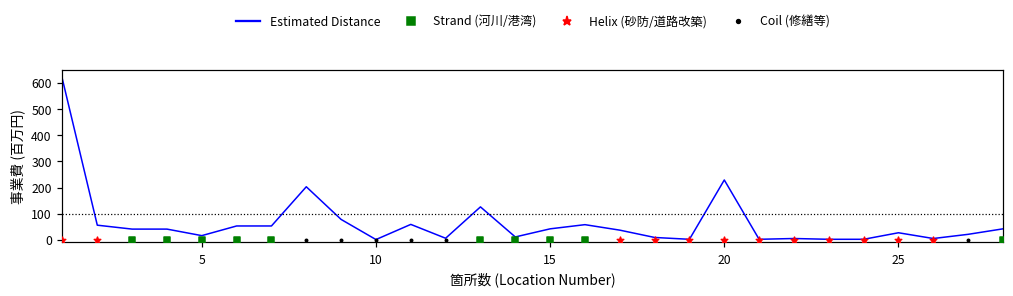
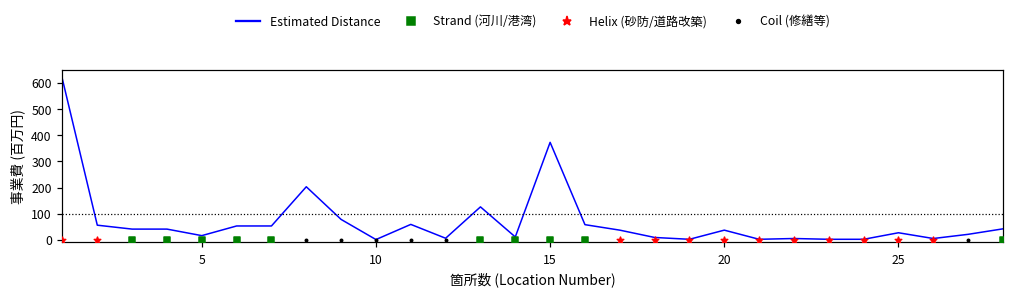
  {
    "Estimated Distance": {
      "5": 20,
-     "15": 40,
-     "20": 230,
+     "15": 370,
+     "20": 40,
      "25": 30
    }
  }
